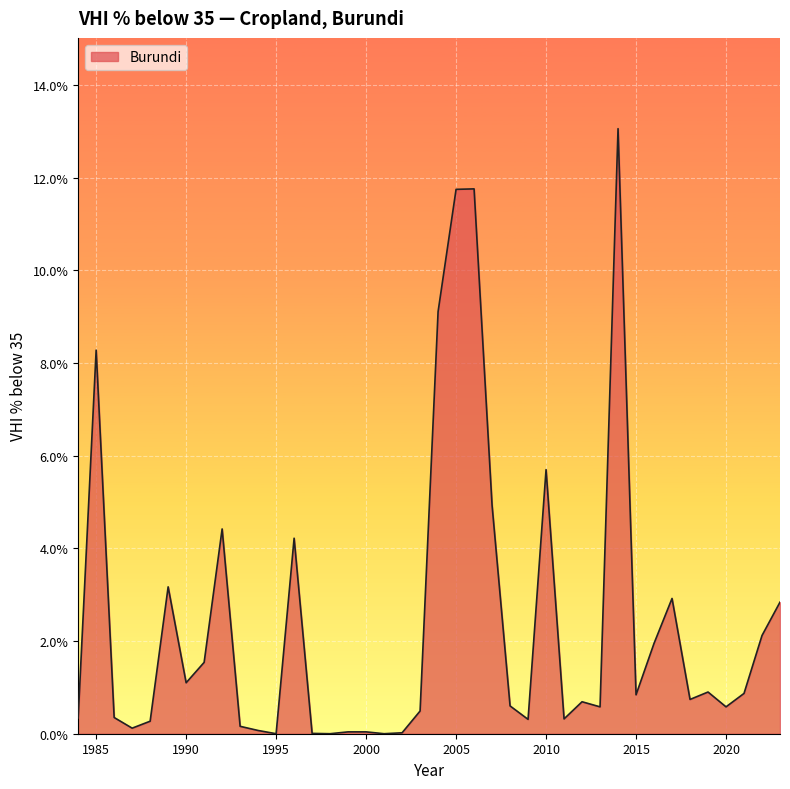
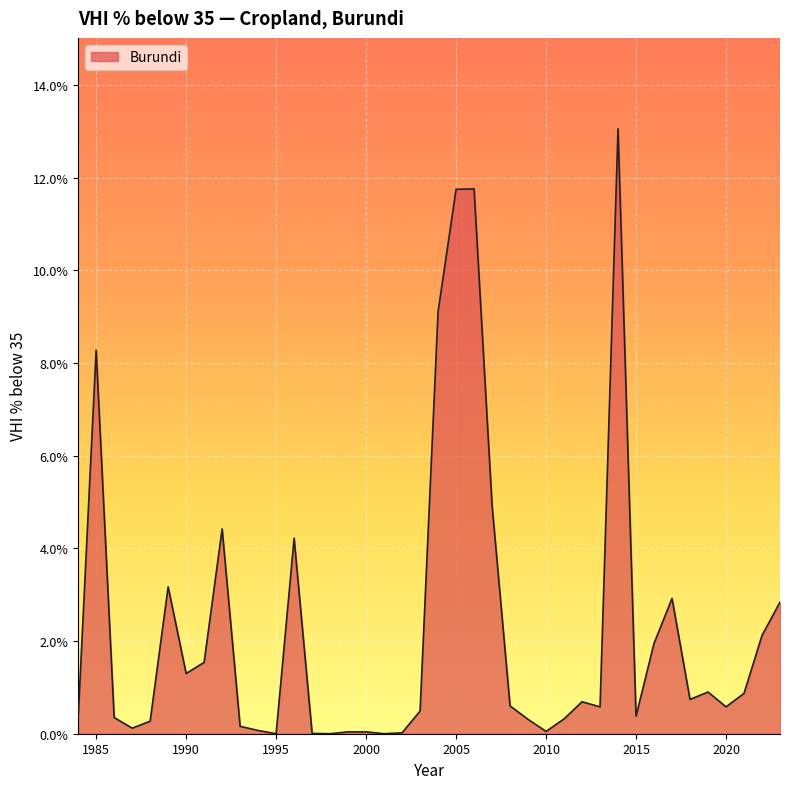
  {
    "1985": "8.3%",
-   "1990": "1.1%",
+   "1990": "1.3%",
    "1995": "0.0%",
    "2000": "0.0%",
    "2005": "11.8%",
-   "2010": "5.7%",
-   "2015": "0.8%",
+   "2010": "0.1%",
+   "2015": "0.4%",
    "2020": "0.6%"
  }
